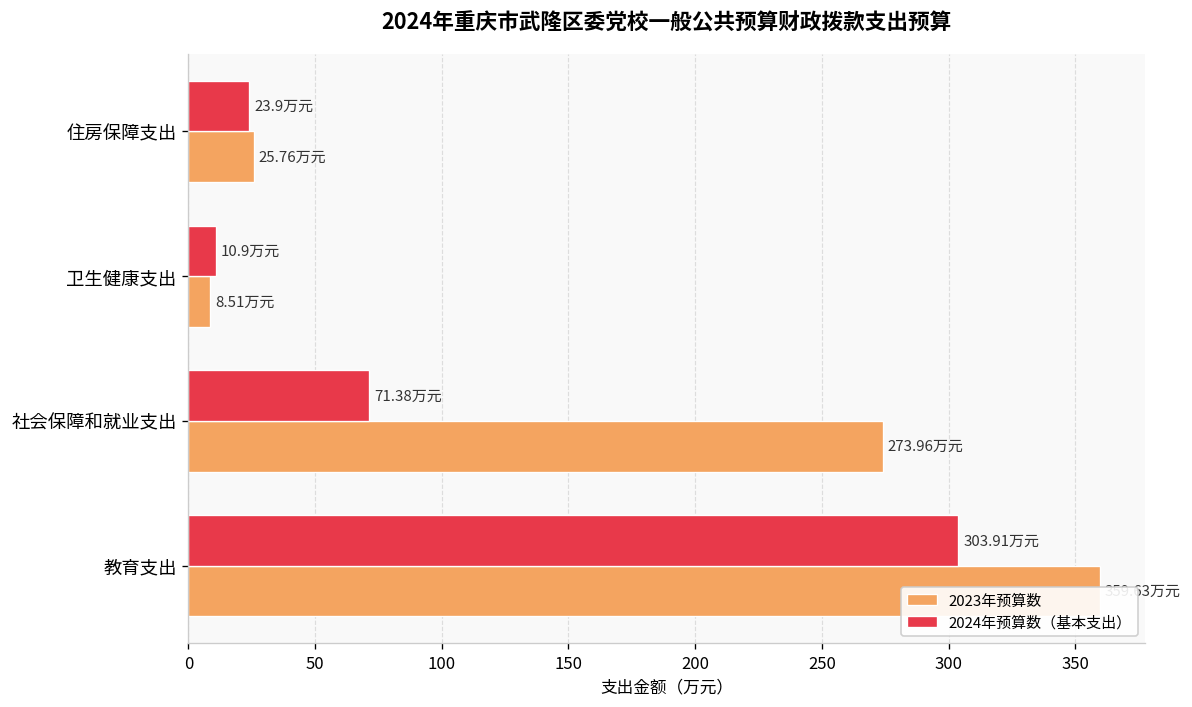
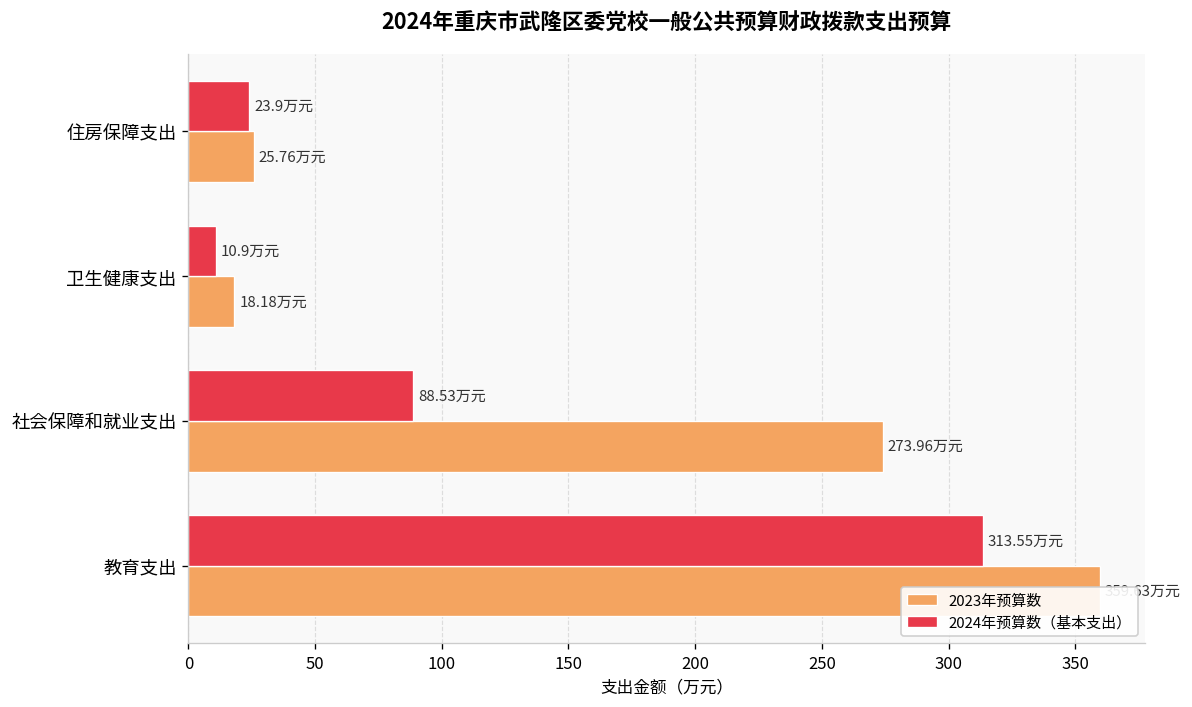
  {
    "2023年预算数": {
      "住房保障支出": 25.76,
-     "卫生健康支出": 8.51,
+     "卫生健康支出": 18.18,
      "社会保障和就业支出": 273.96
    },
    "2024年预算数（基本支出）": {
      "住房保障支出": 23.9,
      "卫生健康支出": 10.9,
-     "社会保障和就业支出": 71.38,
-     "教育支出": 303.91
+     "社会保障和就业支出": 88.53,
+     "教育支出": 313.55
    }
  }
